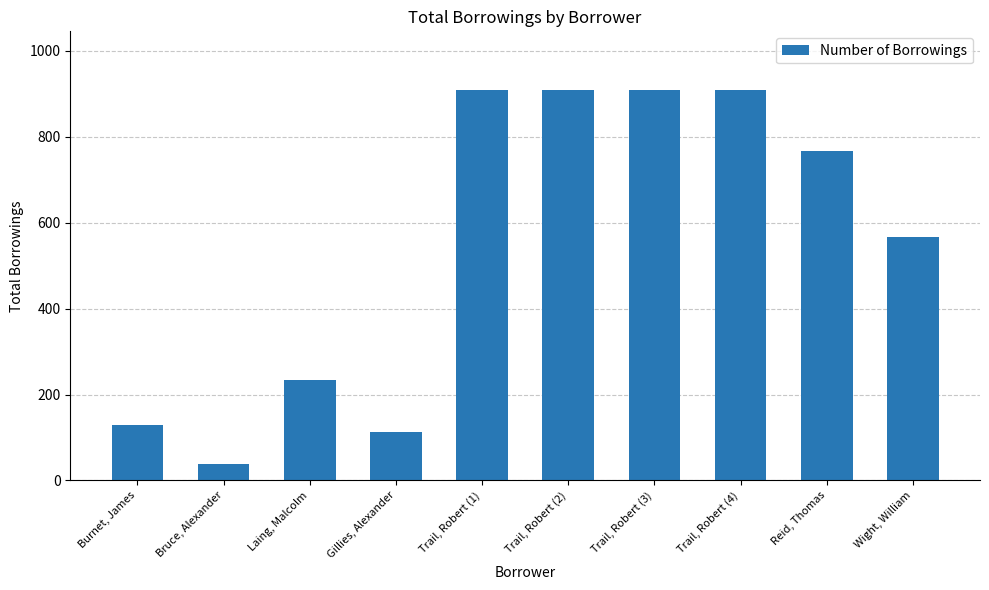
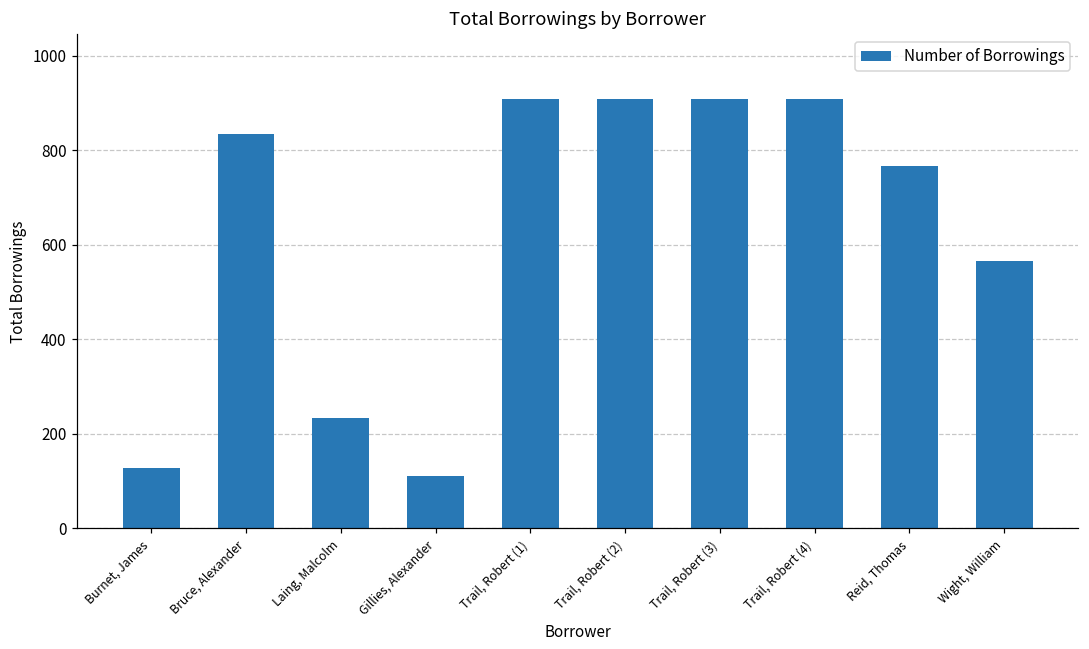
  {
    "Burnet, James": 130,
-   "Bruce, Alexander": 40,
+   "Bruce, Alexander": 830,
    "Laing, Malcolm": 230,
    "Gillies, Alexander": 110,
    "Trail, Robert (1)": 910,
    "Trail, Robert (2)": 910,
    "Trail, Robert (3)": 910,
    "Trail, Robert (4)": 910,
    "Reid, Thomas": 770,
    "Wight, William": 570
  }
